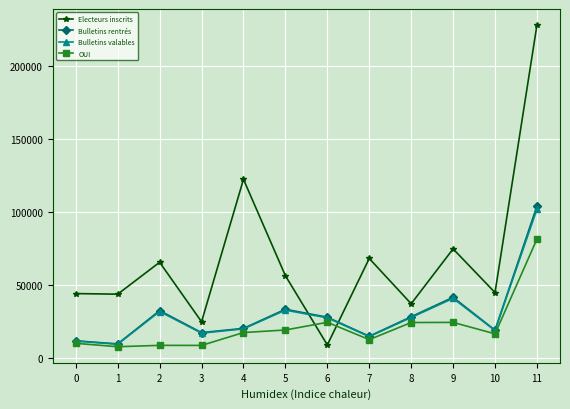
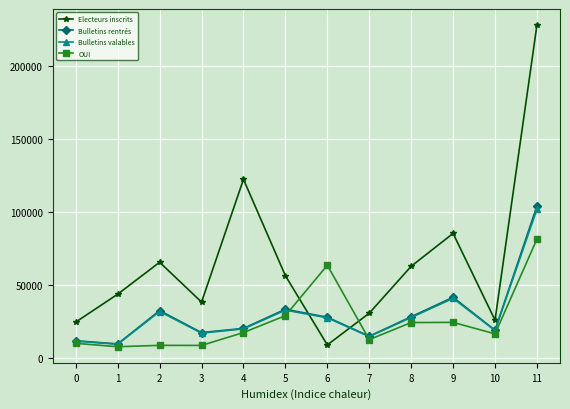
  {
    "Electeurs inscrits": {
-     "0": 44000,
+     "0": 25000,
      "1": 44000,
      "2": 66000,
-     "3": 25000,
+     "3": 38000,
      "4": 122000,
      "5": 56000,
      "6": 9000,
-     "7": 68000,
-     "8": 37000,
-     "9": 75000,
-     "10": 45000,
+     "7": 31000,
+     "8": 63000,
+     "9": 85000,
+     "10": 26000,
      "11": 228000
    },
    "OUI": {
      "2": 9000,
      "3": 9000,
      "4": 17000,
-     "5": 19000,
-     "6": 24000,
+     "5": 29000,
+     "6": 64000,
      "7": 13000,
      "8": 24000,
      "9": 24000,
      "10": 17000,
      "11": 81000
    }
  }
